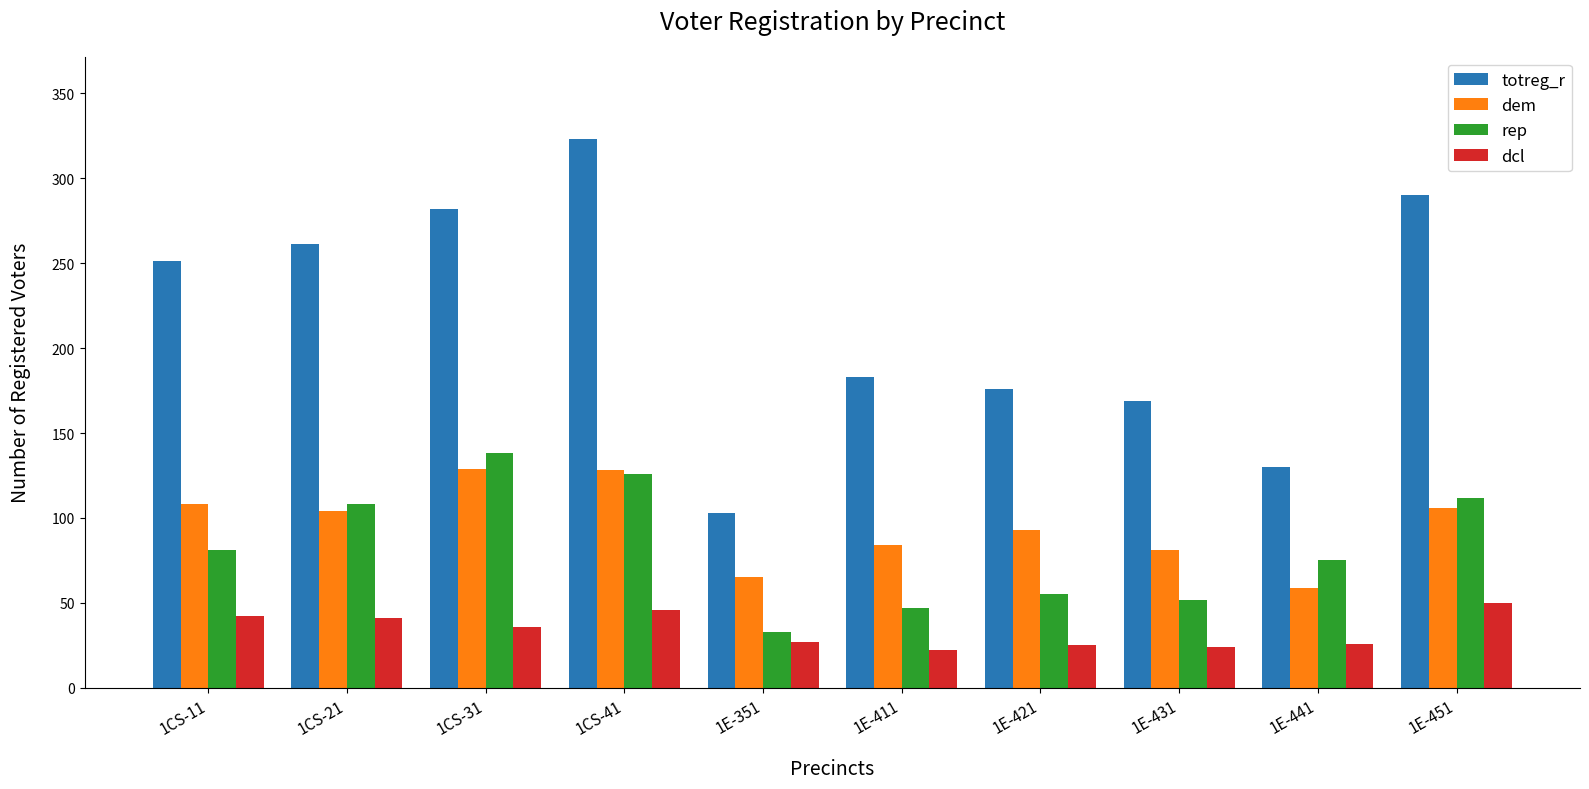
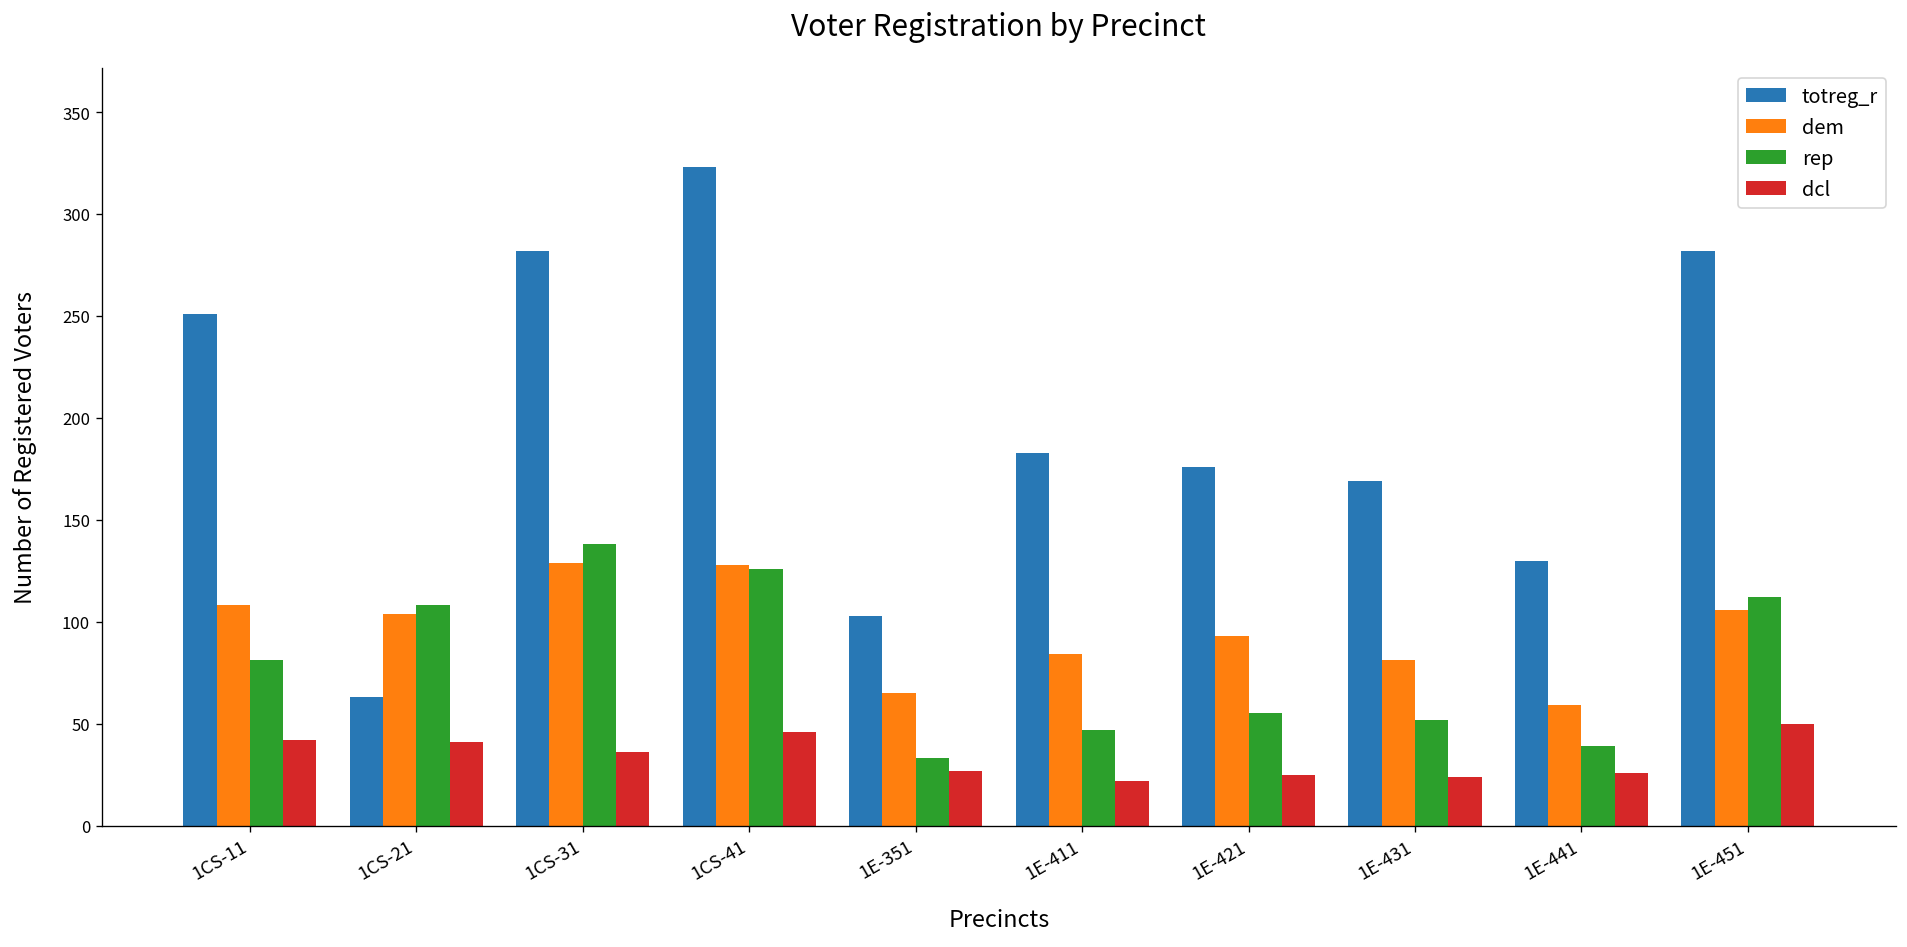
  {
    "totreg_r": {
      "1CS-11": 251,
-     "1CS-21": 261,
+     "1CS-21": 63,
      "1CS-31": 282,
      "1CS-41": 323,
      "1E-351": 103,
      "1E-411": 183,
      "1E-421": 176,
      "1E-431": 169,
      "1E-441": 130,
-     "1E-451": 290
+     "1E-451": 282
    },
    "dem": {
      "1CS-11": 108,
      "1CS-21": 104,
      "1CS-31": 129,
      "1CS-41": 128,
      "1E-351": 65,
      "1E-411": 84,
      "1E-421": 93,
      "1E-431": 81,
      "1E-441": 59,
      "1E-451": 106
    },
    "rep": {
      "1CS-11": 81,
      "1CS-21": 108,
      "1CS-31": 138,
      "1CS-41": 126,
      "1E-351": 33,
      "1E-411": 47,
      "1E-421": 55,
      "1E-431": 52,
-     "1E-441": 75,
+     "1E-441": 39,
      "1E-451": 112
    },
    "dcl": {
      "1CS-11": 42,
      "1CS-21": 41,
      "1CS-31": 36,
      "1CS-41": 46,
      "1E-351": 27,
      "1E-411": 22,
      "1E-421": 25,
      "1E-431": 24,
      "1E-441": 26,
      "1E-451": 50
    }
  }
